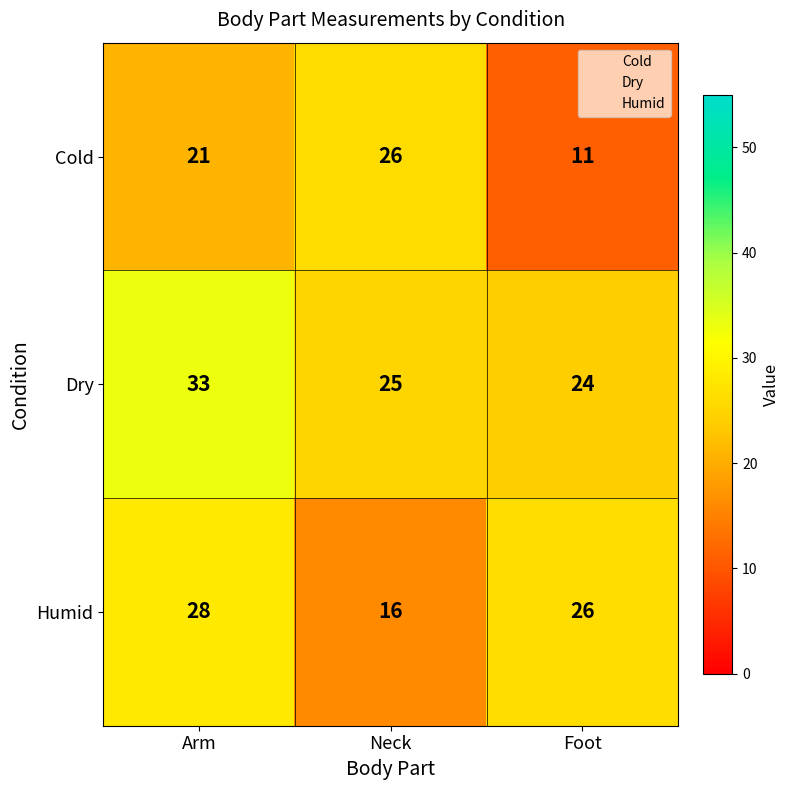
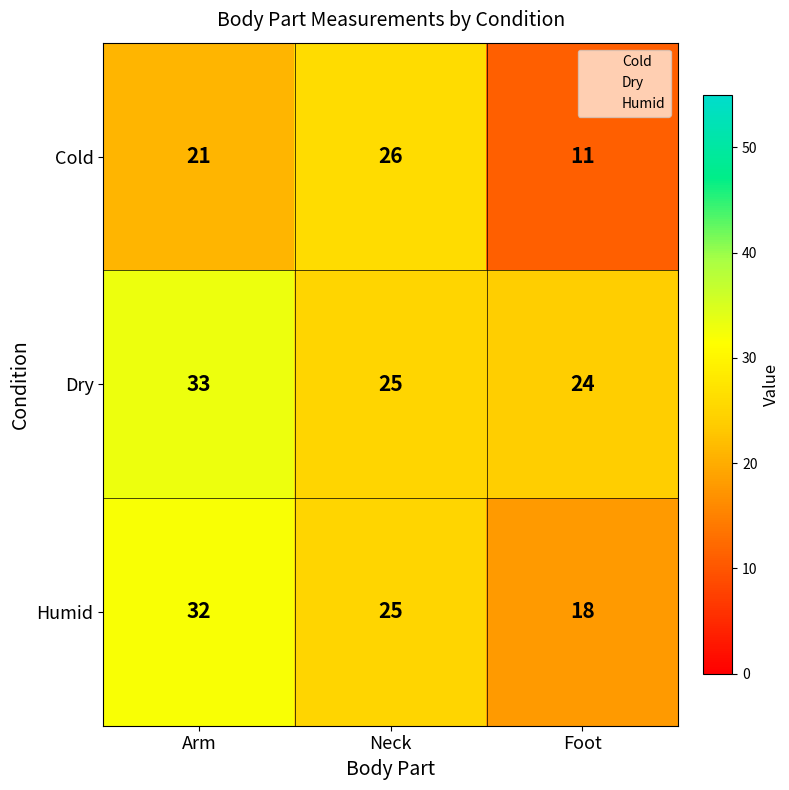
  {
    "Cold": {
      "Arm": 21,
      "Neck": 26,
      "Foot": 11
    },
    "Dry": {
      "Arm": 33,
      "Neck": 25,
      "Foot": 24
    },
    "Humid": {
-     "Arm": 28,
-     "Neck": 16,
-     "Foot": 26
+     "Arm": 32,
+     "Neck": 25,
+     "Foot": 18
    }
  }
